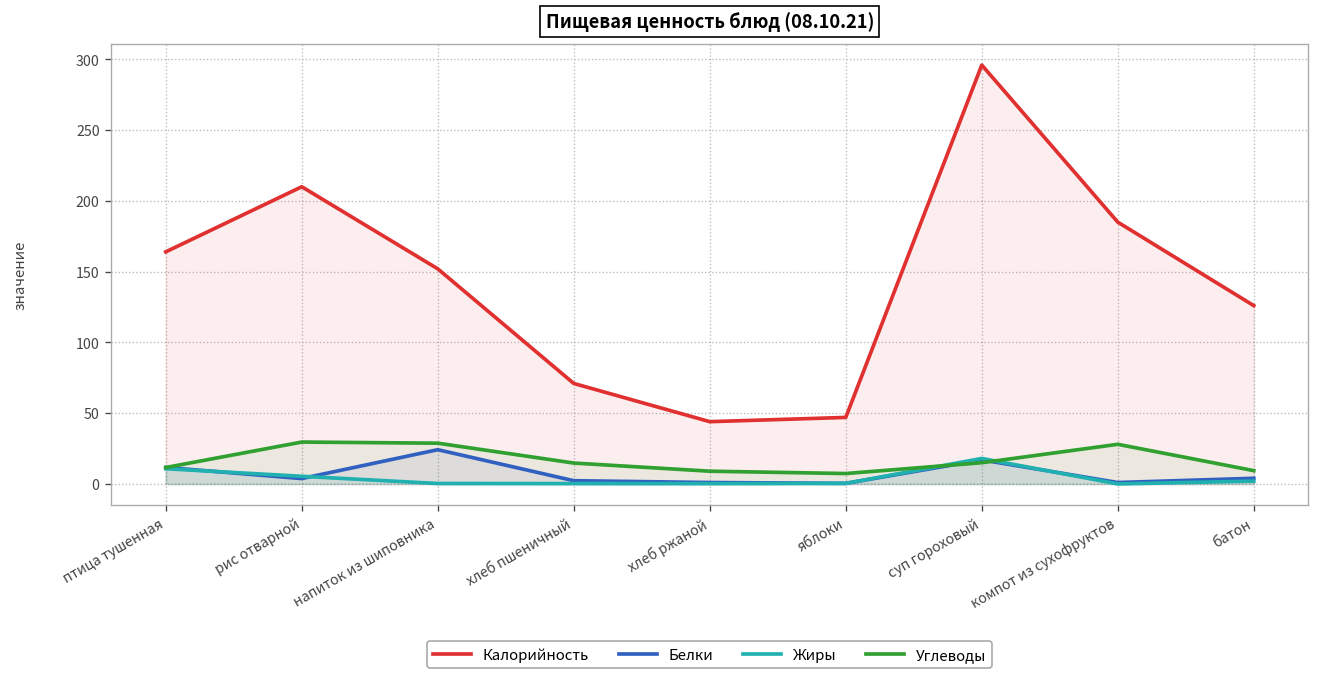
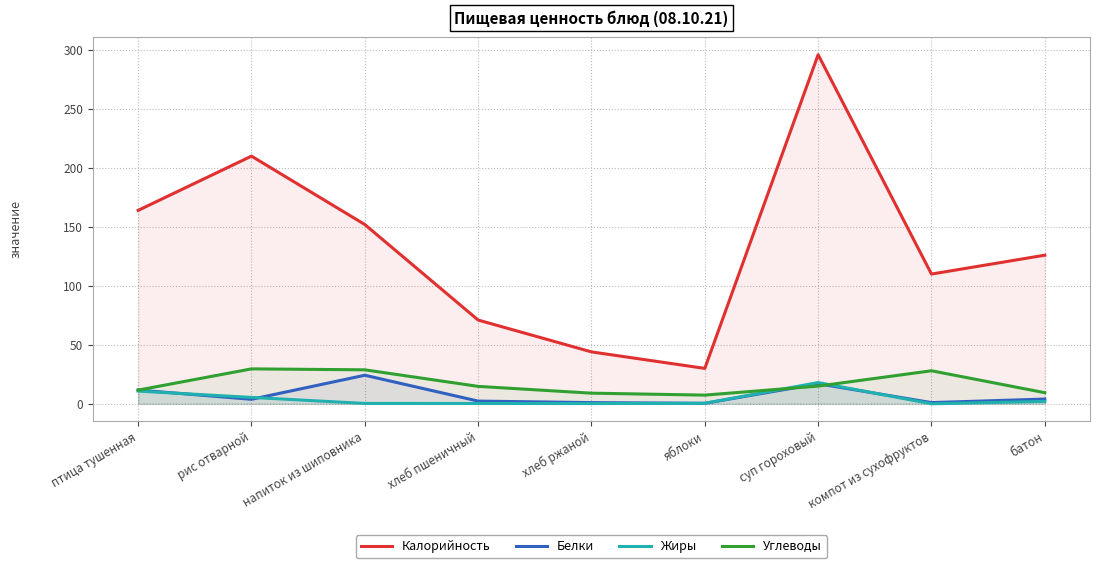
  {
    "Калорийность": {
      "птица тушенная": 164,
      "рис отварной": 210,
      "напиток из шиповника": 152,
      "хлеб пшеничный": 71,
      "хлеб ржаной": 44,
-     "яблоки": 47,
+     "яблоки": 30,
      "суп гороховый": 296,
-     "компот из сухофруктов": 185,
+     "компот из сухофруктов": 110,
      "батон": 126
    },
    "Белки": {
      "напиток из шиповника": 24
    },
    "Жиры": {
      "напиток из шиповника": 0
    },
    "Углеводы": {
      "рис отварной": 30,
      "напиток из шиповника": 29,
      "хлеб пшеничный": 15,
      "хлеб ржаной": 9,
      "яблоки": 7,
      "компот из сухофруктов": 28,
      "батон": 9
    }
  }
